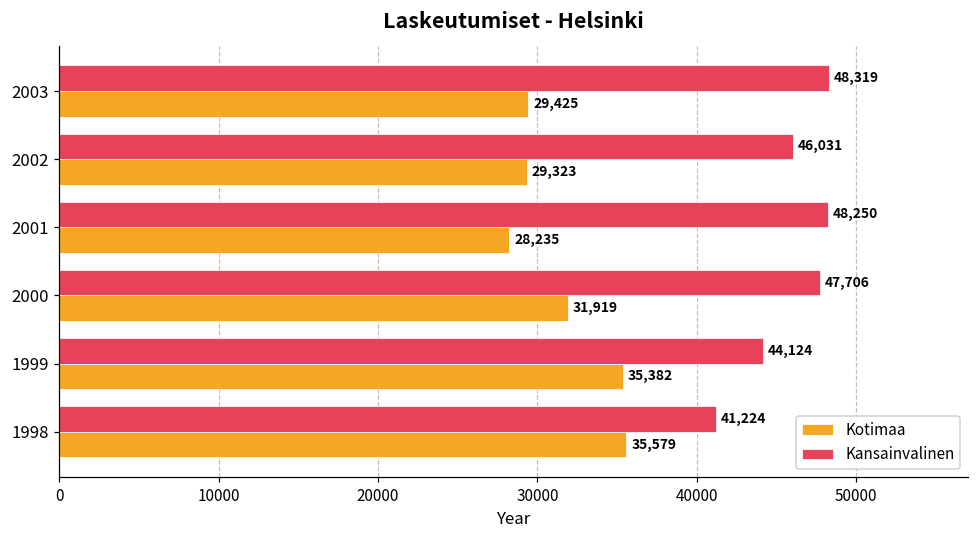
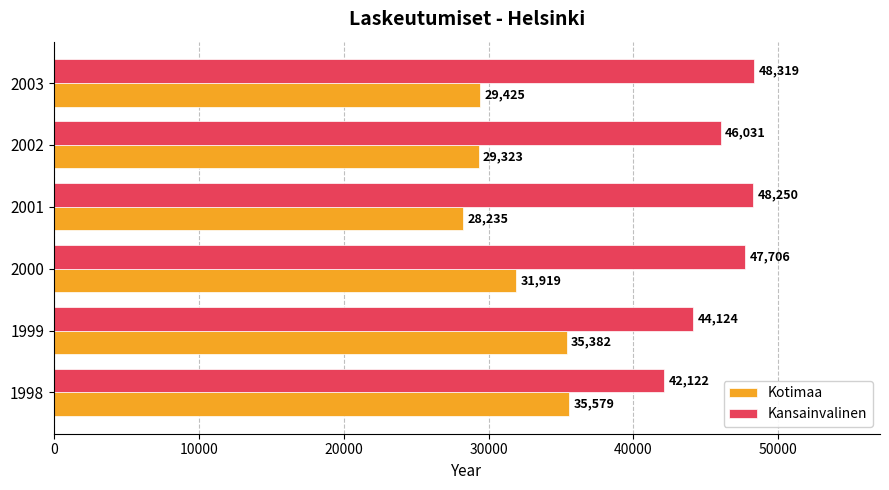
  {
    "Kotimaa": {
      "2003": "29,425",
      "2002": "29,323",
      "2001": "28,235",
      "2000": "31,919",
      "1999": "35,382",
      "1998": "35,579"
    },
    "Kansainvalinen": {
      "2003": "48,319",
      "2002": "46,031",
      "2001": "48,250",
      "2000": "47,706",
      "1999": "44,124",
-     "1998": "41,224"
+     "1998": "42,122"
    }
  }
